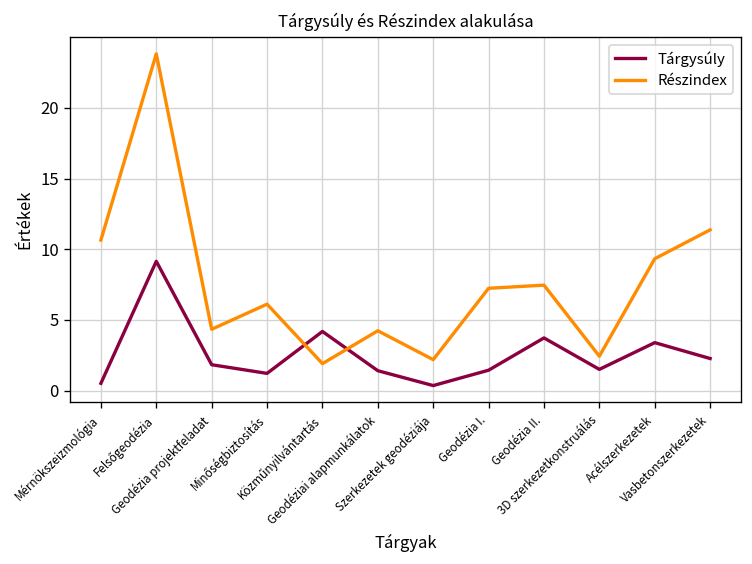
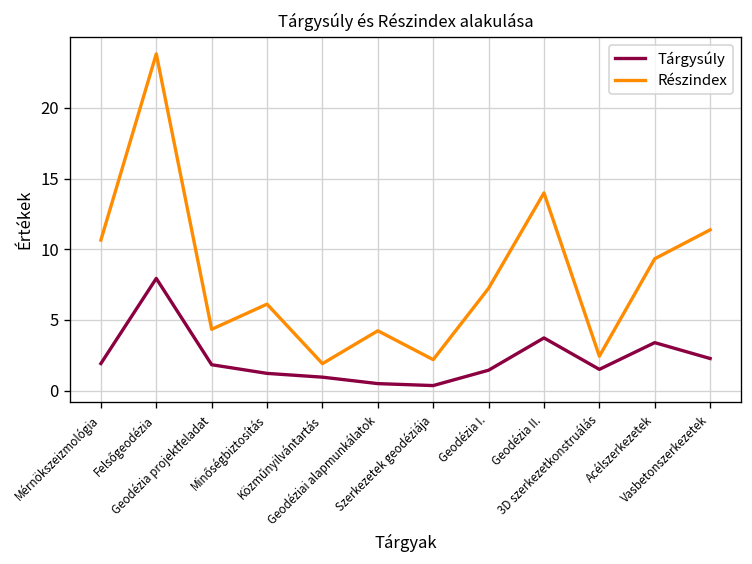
  {
    "Tárgysúly": {
-     "Mérnökszeizmológia": 0.5,
-     "Felsőgeodézia": 9.1,
+     "Mérnökszeizmológia": 1.9,
+     "Felsőgeodézia": 7.9,
      "Geodézia projektfeladat": 1.8,
      "Minőségbiztosítás": 1.2,
-     "Közműnyilvántartás": 4.2,
-     "Geodéziai alapmunkálatok": 1.4,
+     "Közműnyilvántartás": 1.0,
+     "Geodéziai alapmunkálatok": 0.5,
      "Szerkezetek geodéziája": 0.4,
      "Geodézia I.": 1.4,
      "Geodézia II.": 3.7,
      "3D szerkezetkonstruálás": 1.5,
      "Acélszerkezetek": 3.4,
      "Vasbetonszerkezetek": 2.3
    },
    "Részindex": {
      "Mérnökszeizmológia": 10.7,
      "Felsőgeodézia": 23.8,
      "Geodézia projektfeladat": 4.3,
      "Minőségbiztosítás": 6.1,
      "Közműnyilvántartás": 1.9,
      "Geodéziai alapmunkálatok": 4.2,
      "Szerkezetek geodéziája": 2.2,
      "Geodézia I.": 7.2,
-     "Geodézia II.": 7.5,
+     "Geodézia II.": 14.0,
      "3D szerkezetkonstruálás": 2.4,
      "Acélszerkezetek": 9.3,
      "Vasbetonszerkezetek": 11.4
    }
  }
